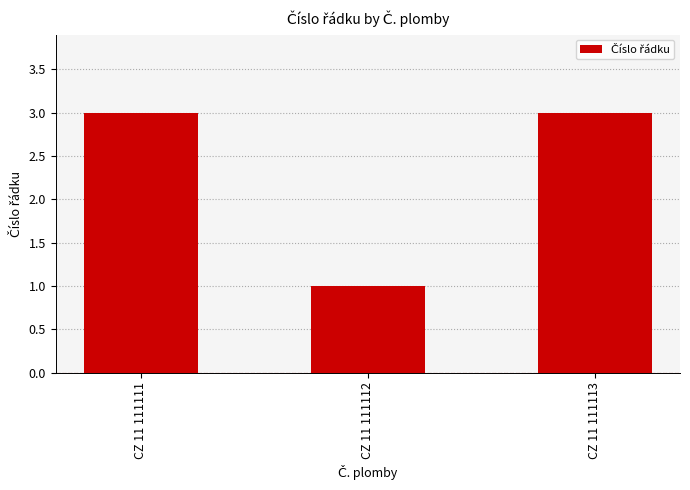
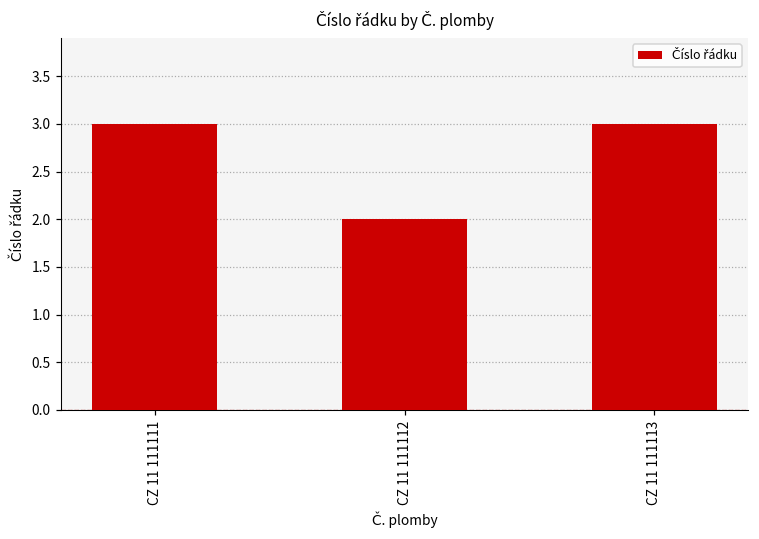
  {
    "CZ 11 111111": 3,
-   "CZ 11 111112": 1,
+   "CZ 11 111112": 2,
    "CZ 11 111113": 3
  }
